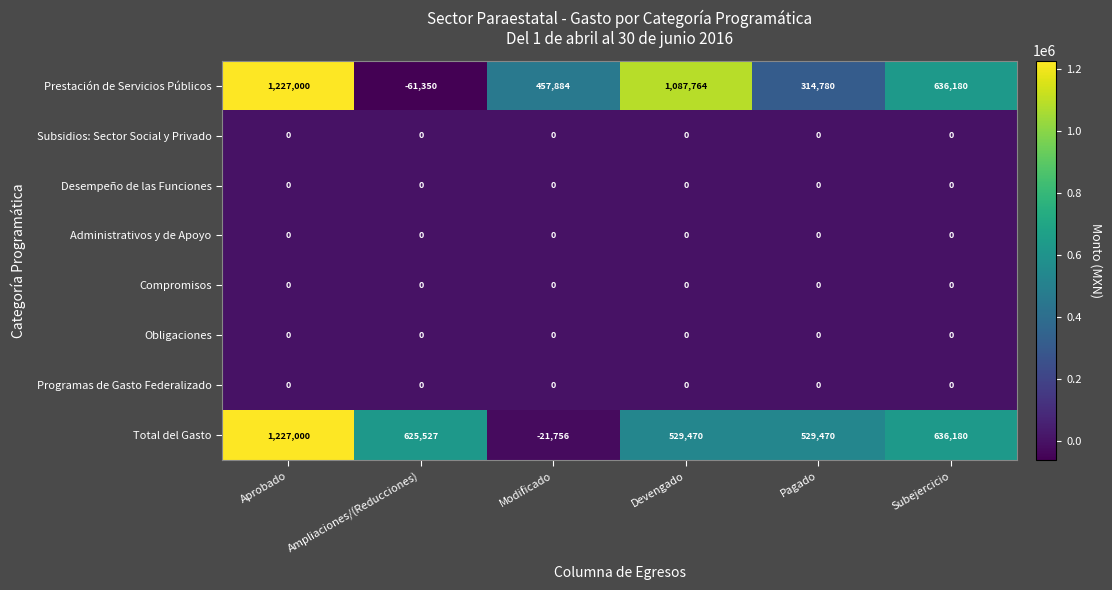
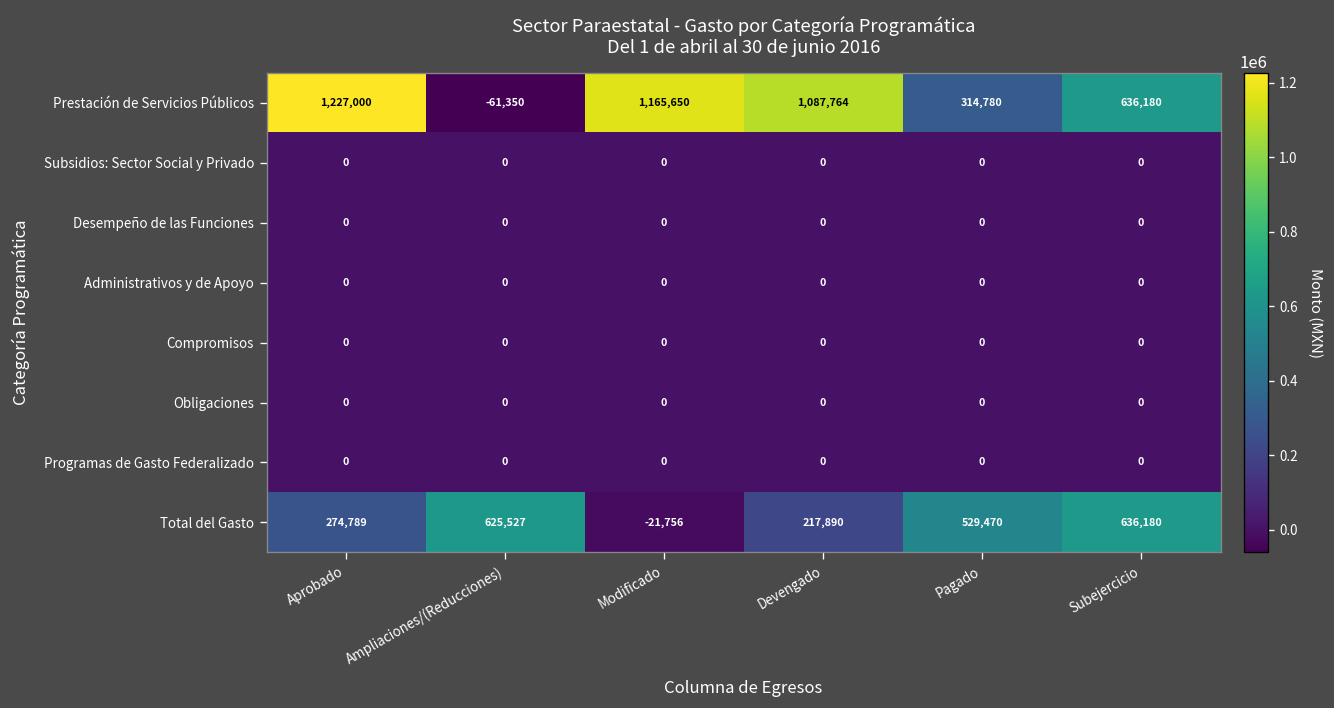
  {
    "Prestación de Servicios Públicos": {
      "Aprobado": "1,227,000",
      "Ampliaciones/(Reducciones)": "-61,350",
-     "Modificado": "457,884",
+     "Modificado": "1,165,650",
      "Devengado": "1,087,764",
      "Pagado": "314,780",
      "Subejercicio": "636,180"
    },
    "Subsidios: Sector Social y Privado": {
      "Aprobado": "0",
      "Ampliaciones/(Reducciones)": "0",
      "Modificado": "0",
      "Devengado": "0",
      "Pagado": "0",
      "Subejercicio": "0"
    },
    "Desempeño de las Funciones": {
      "Aprobado": "0",
      "Ampliaciones/(Reducciones)": "0",
      "Modificado": "0",
      "Devengado": "0",
      "Pagado": "0",
      "Subejercicio": "0"
    },
    "Administrativos y de Apoyo": {
      "Aprobado": "0",
      "Ampliaciones/(Reducciones)": "0",
      "Modificado": "0",
      "Devengado": "0",
      "Pagado": "0",
      "Subejercicio": "0"
    },
    "Compromisos": {
      "Aprobado": "0",
      "Ampliaciones/(Reducciones)": "0",
      "Modificado": "0",
      "Devengado": "0",
      "Pagado": "0",
      "Subejercicio": "0"
    },
    "Obligaciones": {
      "Aprobado": "0",
      "Ampliaciones/(Reducciones)": "0",
      "Modificado": "0",
      "Devengado": "0",
      "Pagado": "0",
      "Subejercicio": "0"
    },
    "Programas de Gasto Federalizado": {
      "Aprobado": "0",
      "Ampliaciones/(Reducciones)": "0",
      "Modificado": "0",
      "Devengado": "0",
      "Pagado": "0",
      "Subejercicio": "0"
    },
    "Total del Gasto": {
-     "Aprobado": "1,227,000",
+     "Aprobado": "274,789",
      "Ampliaciones/(Reducciones)": "625,527",
      "Modificado": "-21,756",
-     "Devengado": "529,470",
+     "Devengado": "217,890",
      "Pagado": "529,470",
      "Subejercicio": "636,180"
    }
  }
